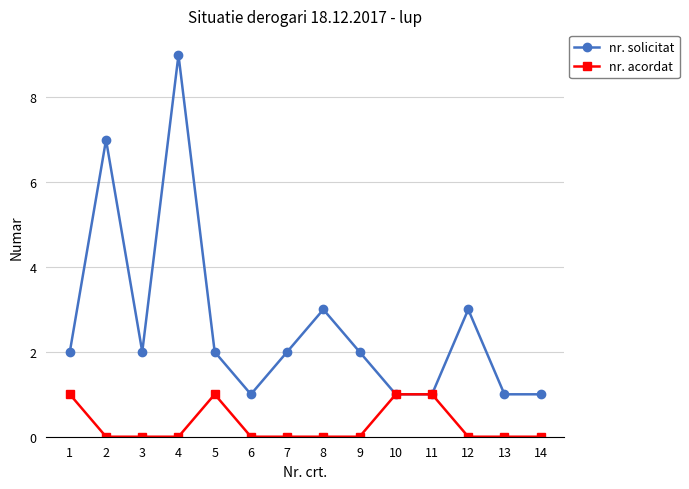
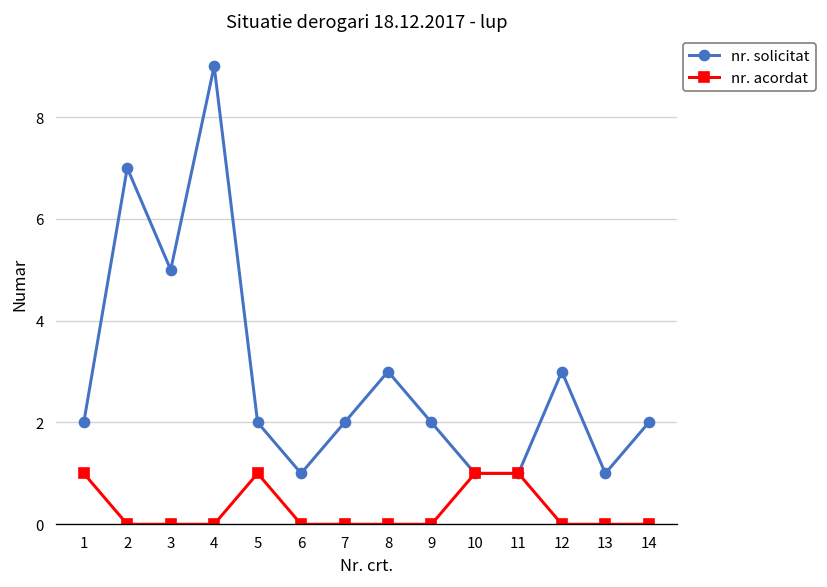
  {
    "nr. solicitat": {
      "1": 2,
      "2": 7,
-     "3": 2,
+     "3": 5,
      "4": 9,
      "5": 2,
      "6": 1,
      "7": 2,
      "8": 3,
      "9": 2,
      "12": 3,
      "13": 1,
-     "14": 1
+     "14": 2
    },
    "nr. acordat": {
      "1": 1,
      "2": 0,
      "3": 0,
      "4": 0,
      "5": 1,
      "6": 0,
      "7": 0,
      "8": 0,
      "9": 0,
      "12": 0,
      "13": 0,
      "14": 0
    }
  }
